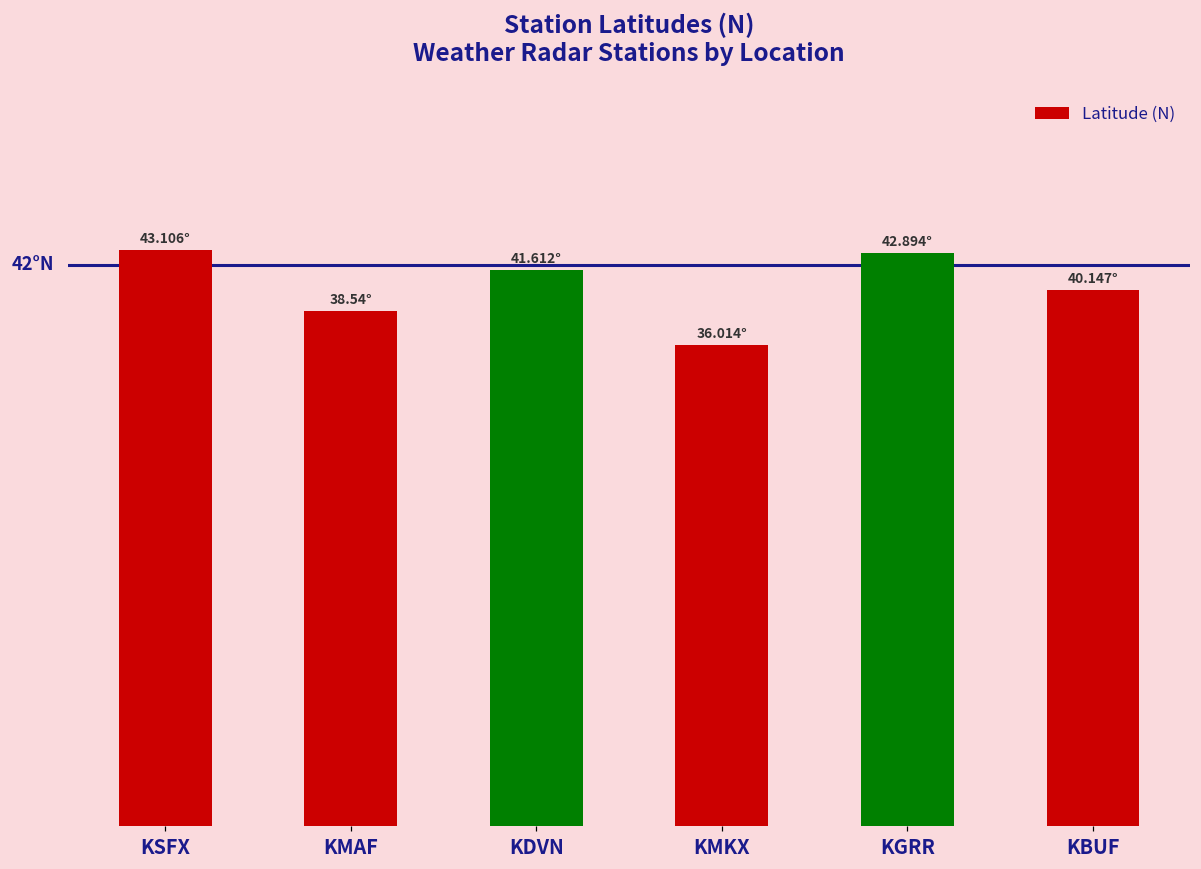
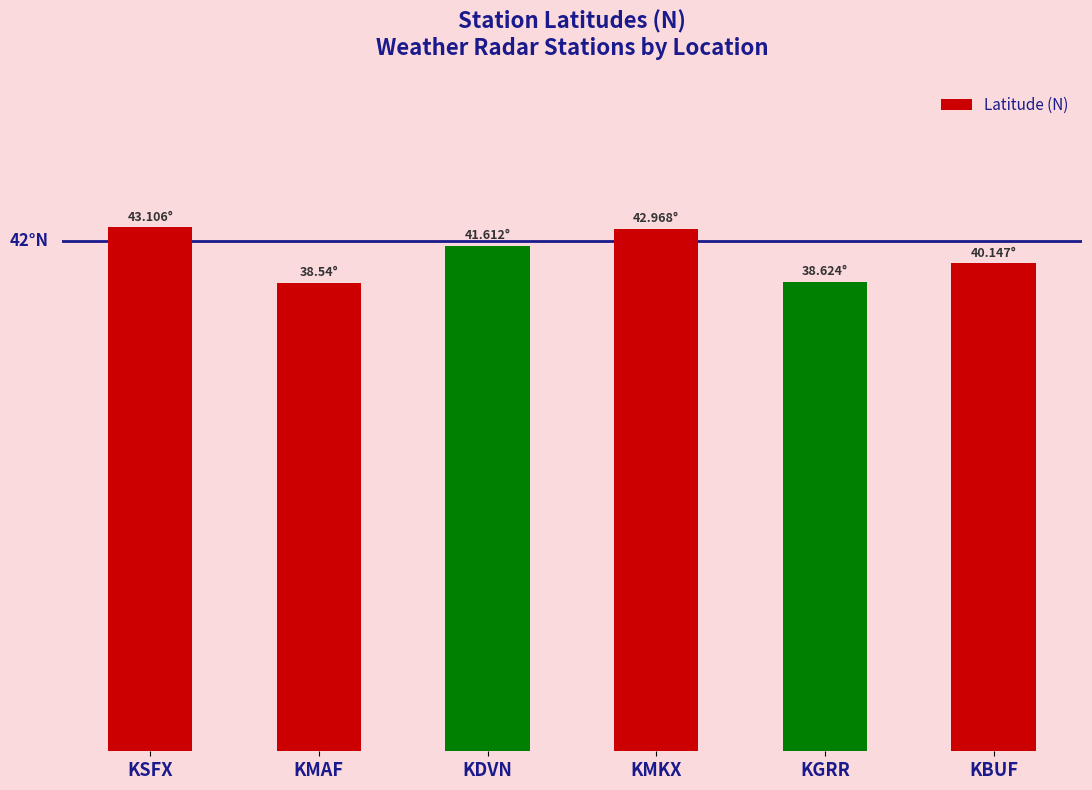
  {
    "KSFX": "43.106°",
    "KMAF": "38.54°",
    "KDVN": "41.612°",
-   "KMKX": "36.014°",
-   "KGRR": "42.894°",
+   "KMKX": "42.968°",
+   "KGRR": "38.624°",
    "KBUF": "40.147°"
  }
